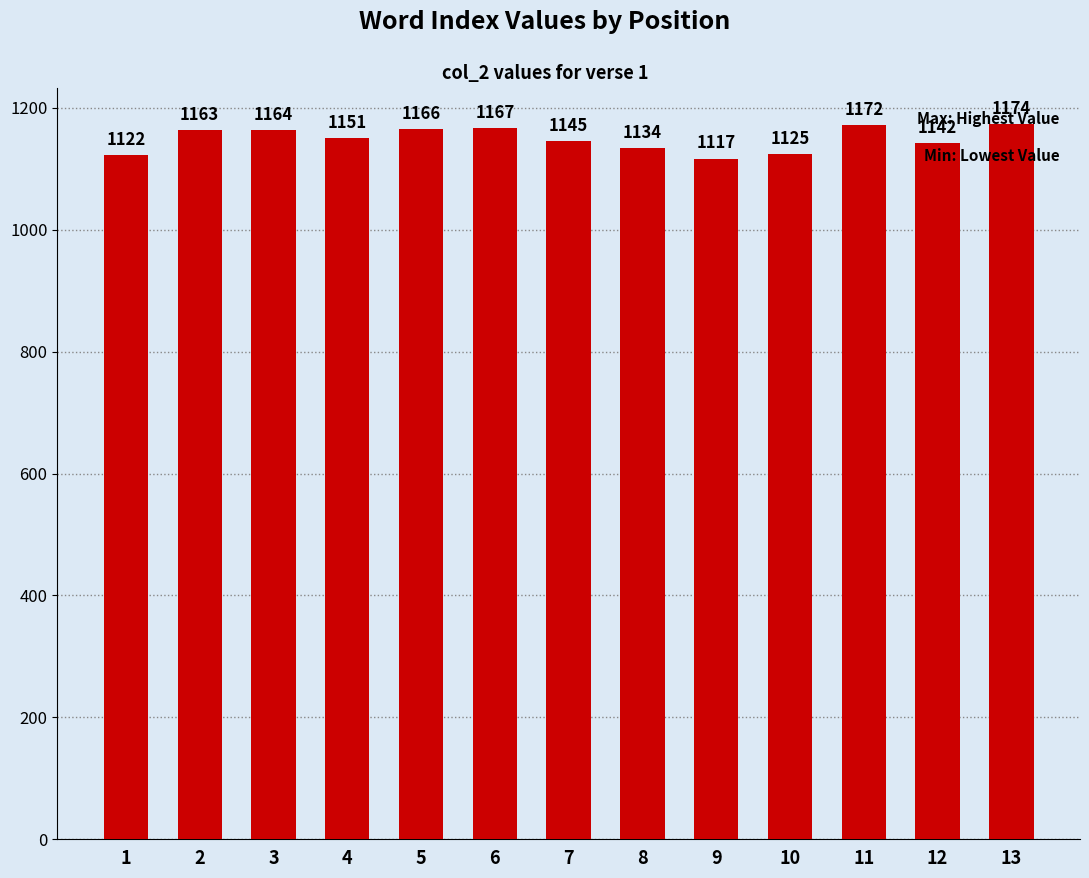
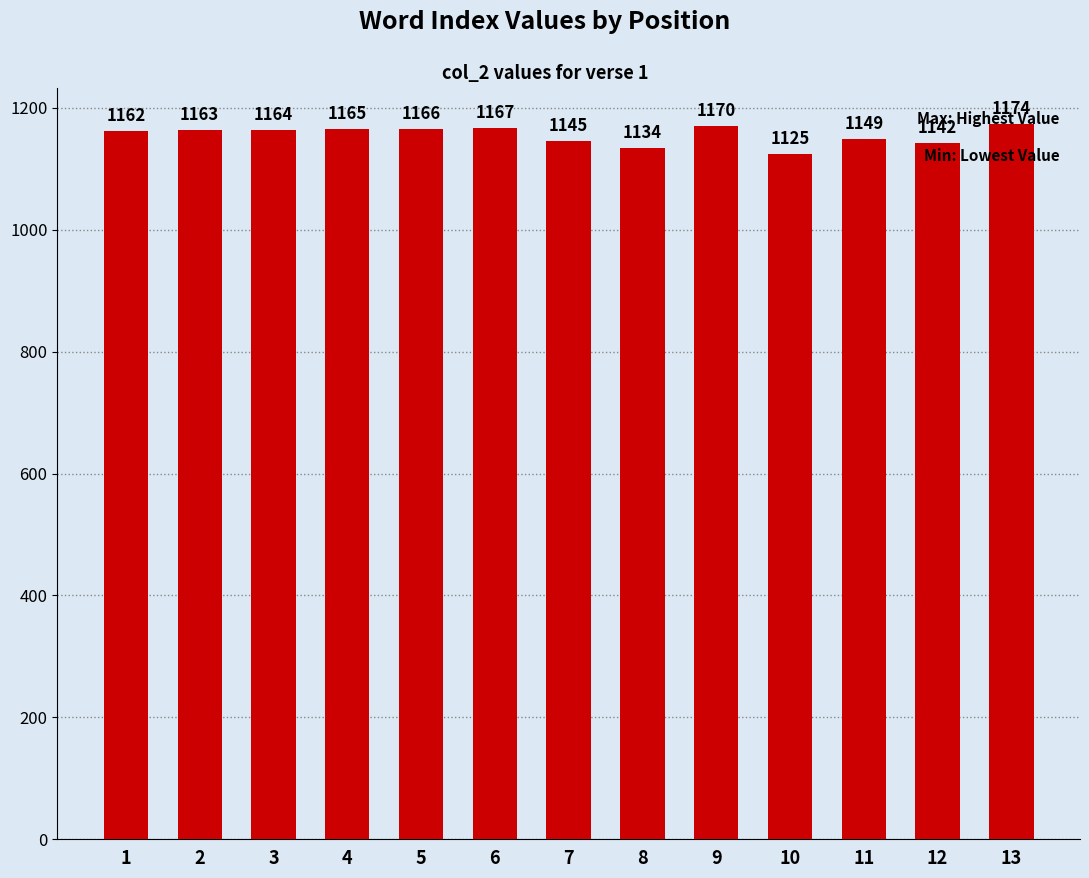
  {
-   "1": 1122,
+   "1": 1162,
    "2": 1163,
    "3": 1164,
-   "4": 1151,
+   "4": 1165,
    "5": 1166,
    "6": 1167,
    "7": 1145,
    "8": 1134,
-   "9": 1117,
+   "9": 1170,
    "10": 1125,
-   "11": 1172
+   "11": 1149
  }
